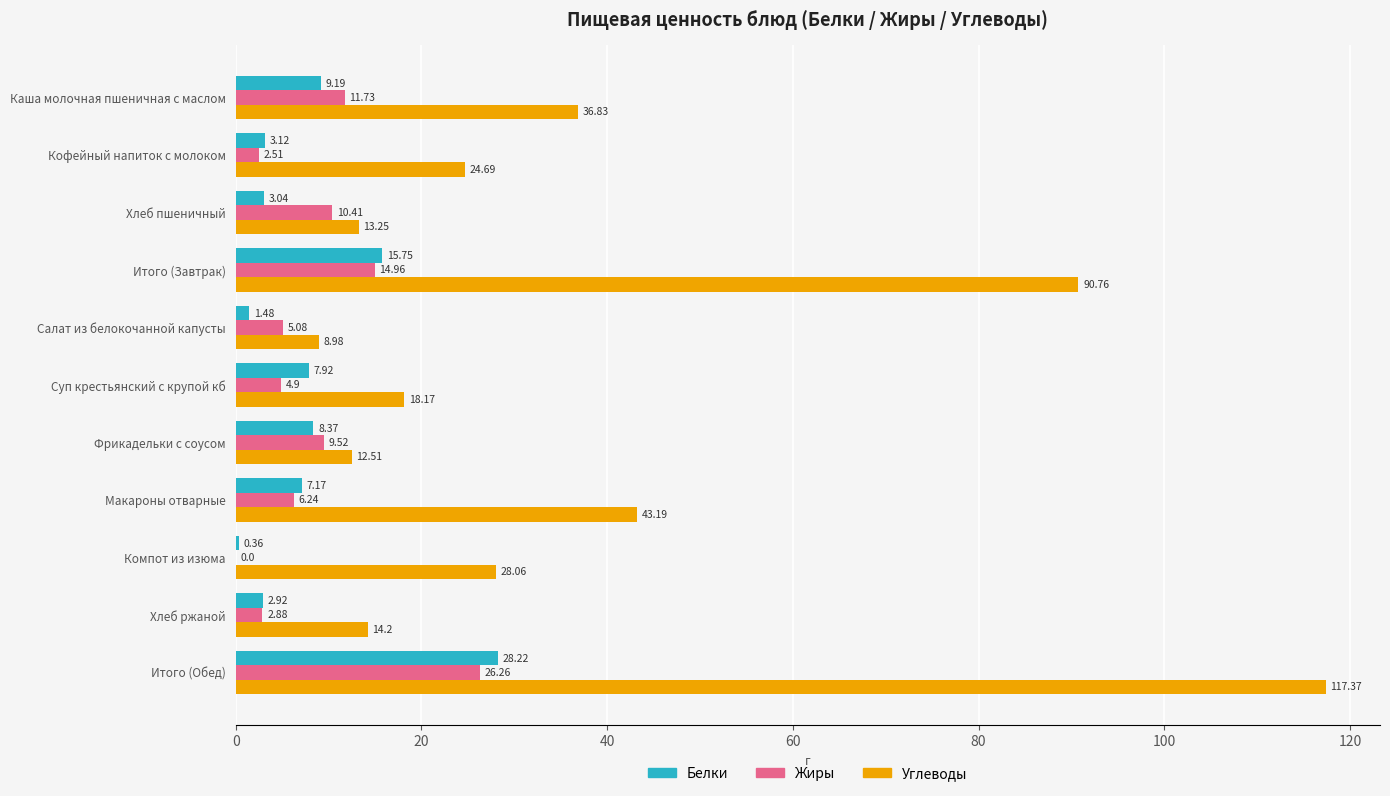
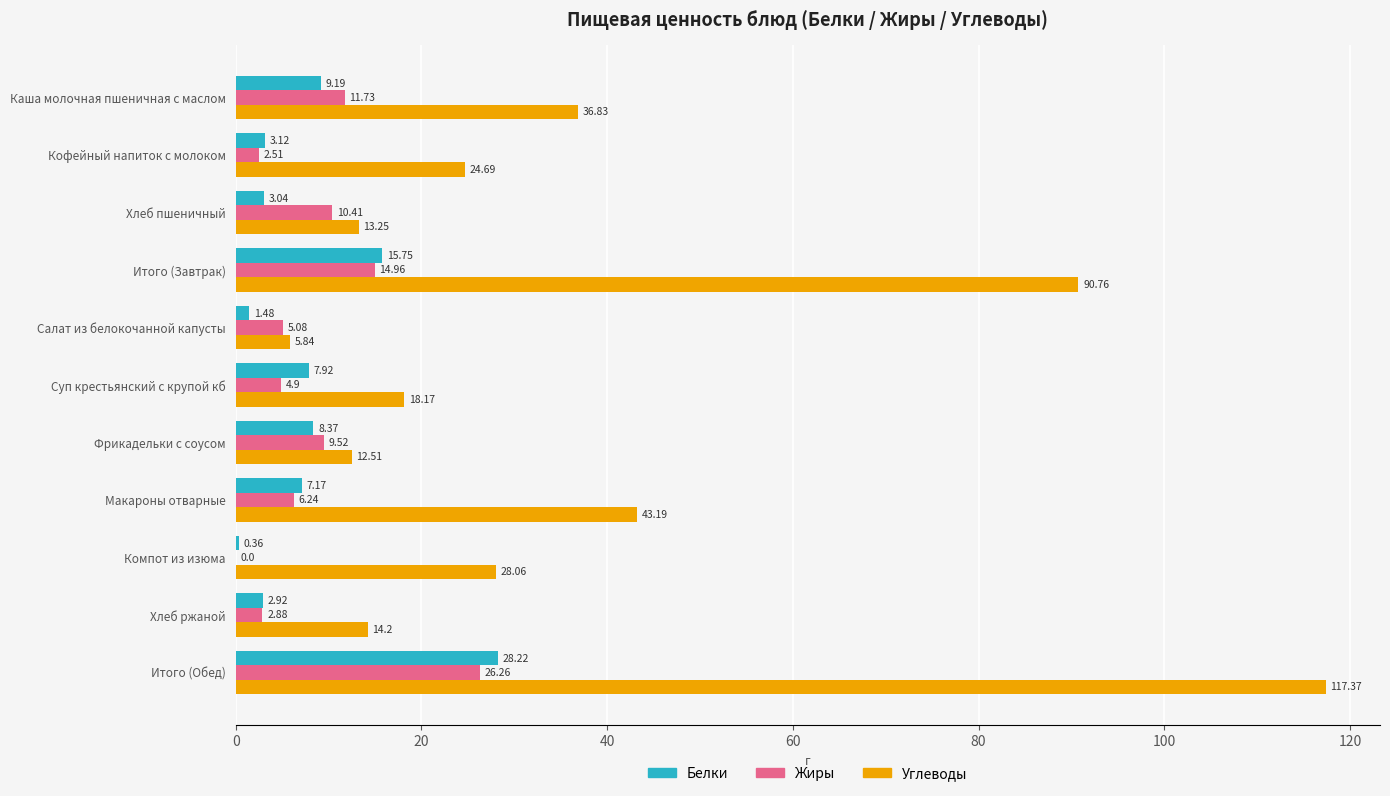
  {
    "Белки": {
      "Каша молочная пшеничная с маслом": 9.19,
      "Кофейный напиток с молоком": 3.12,
      "Хлеб пшеничный": 3.04,
      "Итого (Завтрак)": 15.75,
      "Салат из белокочанной капусты": 1.48,
      "Суп крестьянский с крупой кб": 7.92,
      "Фрикадельки с соусом": 8.37,
      "Макароны отварные": 7.17,
      "Компот из изюма": 0.36,
      "Хлеб ржаной": 2.92,
      "Итого (Обед)": 28.22
    },
    "Жиры": {
      "Каша молочная пшеничная с маслом": 11.73,
      "Кофейный напиток с молоком": 2.51,
      "Хлеб пшеничный": 10.41,
      "Итого (Завтрак)": 14.96,
      "Салат из белокочанной капусты": 5.08,
      "Суп крестьянский с крупой кб": 4.9,
      "Фрикадельки с соусом": 9.52,
      "Макароны отварные": 6.24,
      "Компот из изюма": 0.0,
      "Хлеб ржаной": 2.88,
      "Итого (Обед)": 26.26
    },
    "Углеводы": {
      "Каша молочная пшеничная с маслом": 36.83,
      "Кофейный напиток с молоком": 24.69,
      "Хлеб пшеничный": 13.25,
      "Итого (Завтрак)": 90.76,
-     "Салат из белокочанной капусты": 8.98,
+     "Салат из белокочанной капусты": 5.84,
      "Суп крестьянский с крупой кб": 18.17,
      "Фрикадельки с соусом": 12.51,
      "Макароны отварные": 43.19,
      "Компот из изюма": 28.06,
      "Хлеб ржаной": 14.2,
      "Итого (Обед)": 117.37
    }
  }
